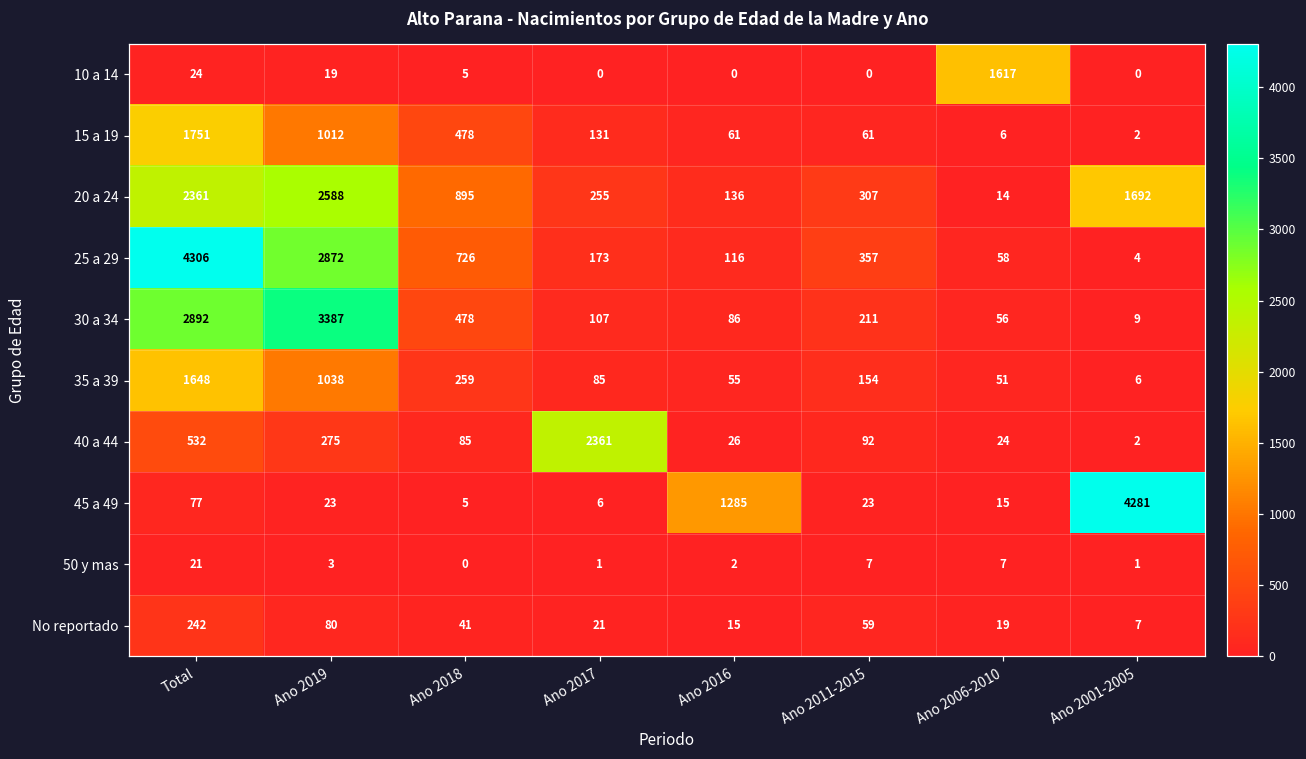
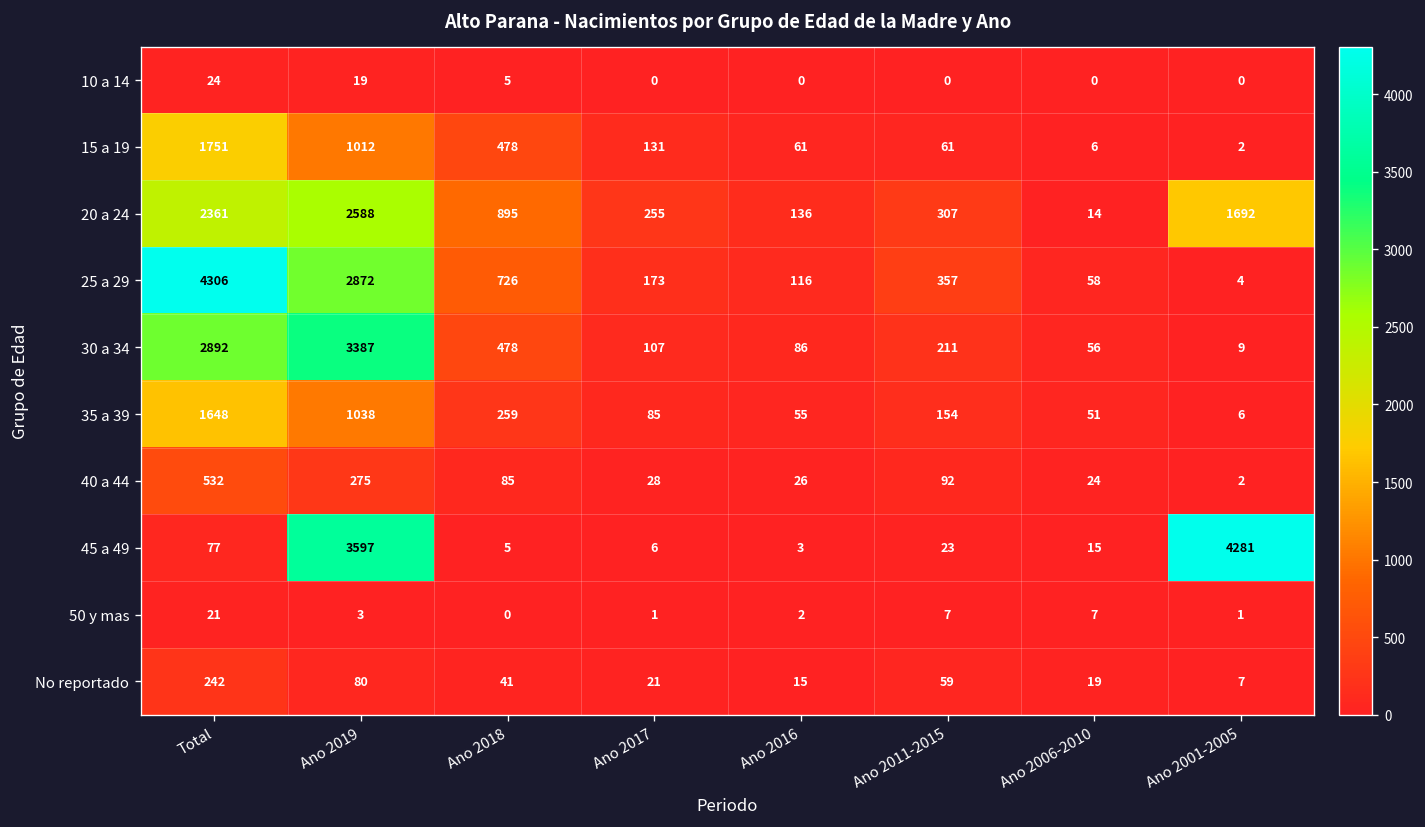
  {
    "10 a 14": {
      "Total": 24,
      "Ano 2019": 19,
      "Ano 2018": 5,
      "Ano 2017": 0,
      "Ano 2016": 0,
      "Ano 2011-2015": 0,
-     "Ano 2006-2010": 1617,
+     "Ano 2006-2010": 0,
      "Ano 2001-2005": 0
    },
    "15 a 19": {
      "Total": 1751,
      "Ano 2019": 1012,
      "Ano 2018": 478,
      "Ano 2017": 131,
      "Ano 2016": 61,
      "Ano 2011-2015": 61,
      "Ano 2006-2010": 6,
      "Ano 2001-2005": 2
    },
    "20 a 24": {
      "Total": 2361,
      "Ano 2019": 2588,
      "Ano 2018": 895,
      "Ano 2017": 255,
      "Ano 2016": 136,
      "Ano 2011-2015": 307,
      "Ano 2006-2010": 14,
      "Ano 2001-2005": 1692
    },
    "25 a 29": {
      "Total": 4306,
      "Ano 2019": 2872,
      "Ano 2018": 726,
      "Ano 2017": 173,
      "Ano 2016": 116,
      "Ano 2011-2015": 357,
      "Ano 2006-2010": 58,
      "Ano 2001-2005": 4
    },
    "30 a 34": {
      "Total": 2892,
      "Ano 2019": 3387,
      "Ano 2018": 478,
      "Ano 2017": 107,
      "Ano 2016": 86,
      "Ano 2011-2015": 211,
      "Ano 2006-2010": 56,
      "Ano 2001-2005": 9
    },
    "35 a 39": {
      "Total": 1648,
      "Ano 2019": 1038,
      "Ano 2018": 259,
      "Ano 2017": 85,
      "Ano 2016": 55,
      "Ano 2011-2015": 154,
      "Ano 2006-2010": 51,
      "Ano 2001-2005": 6
    },
    "40 a 44": {
      "Total": 532,
      "Ano 2019": 275,
      "Ano 2018": 85,
-     "Ano 2017": 2361,
+     "Ano 2017": 28,
      "Ano 2016": 26,
      "Ano 2011-2015": 92,
      "Ano 2006-2010": 24,
      "Ano 2001-2005": 2
    },
    "45 a 49": {
      "Total": 77,
-     "Ano 2019": 23,
+     "Ano 2019": 3597,
      "Ano 2018": 5,
      "Ano 2017": 6,
-     "Ano 2016": 1285,
+     "Ano 2016": 3,
      "Ano 2011-2015": 23,
      "Ano 2006-2010": 15,
      "Ano 2001-2005": 4281
    },
    "50 y mas": {
      "Total": 21,
      "Ano 2019": 3,
      "Ano 2018": 0,
      "Ano 2017": 1,
      "Ano 2016": 2,
      "Ano 2011-2015": 7,
      "Ano 2006-2010": 7,
      "Ano 2001-2005": 1
    },
    "No reportado": {
      "Total": 242,
      "Ano 2019": 80,
      "Ano 2018": 41,
      "Ano 2017": 21,
      "Ano 2016": 15,
      "Ano 2011-2015": 59,
      "Ano 2006-2010": 19,
      "Ano 2001-2005": 7
    }
  }
